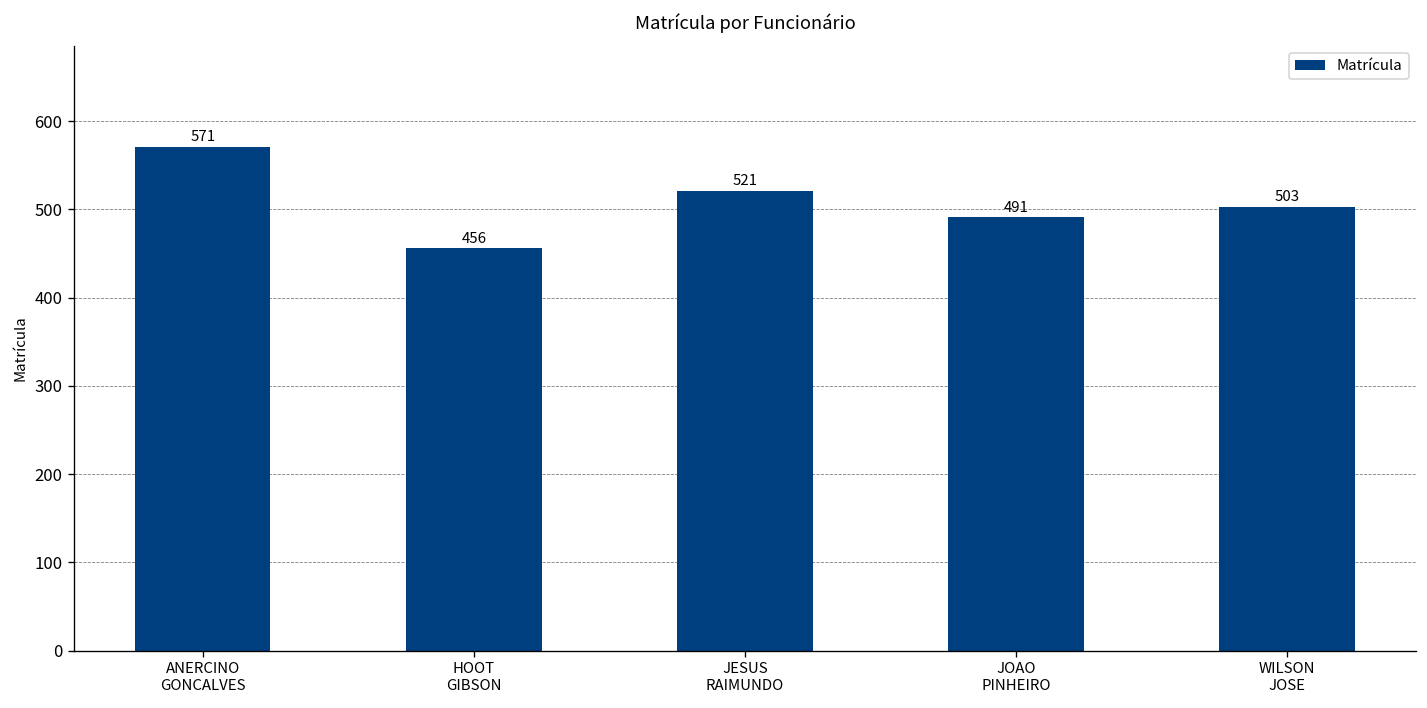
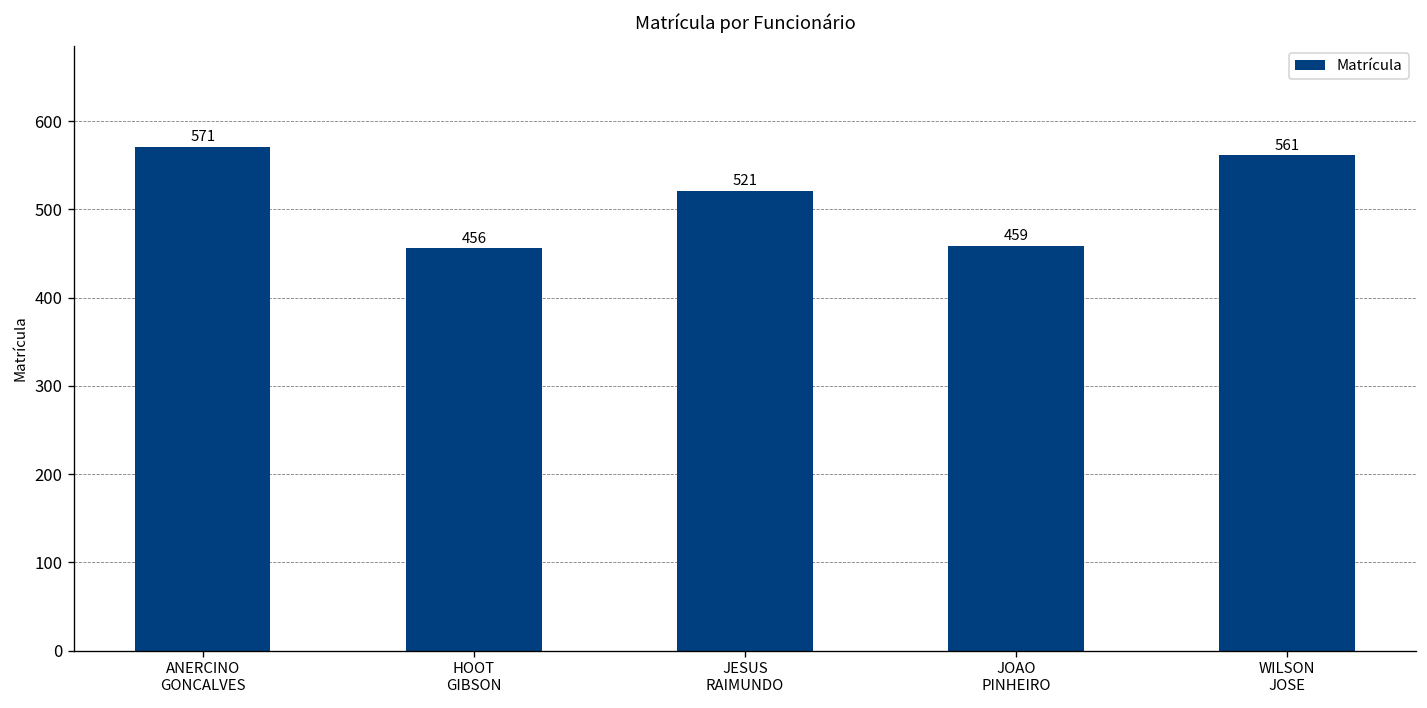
  {
    "ANERCINO GONCALVES": 571,
    "HOOT GIBSON": 456,
    "JESUS RAIMUNDO": 521,
-   "JOAO PINHEIRO": 491,
-   "WILSON JOSE": 503
+   "JOAO PINHEIRO": 459,
+   "WILSON JOSE": 561
  }
